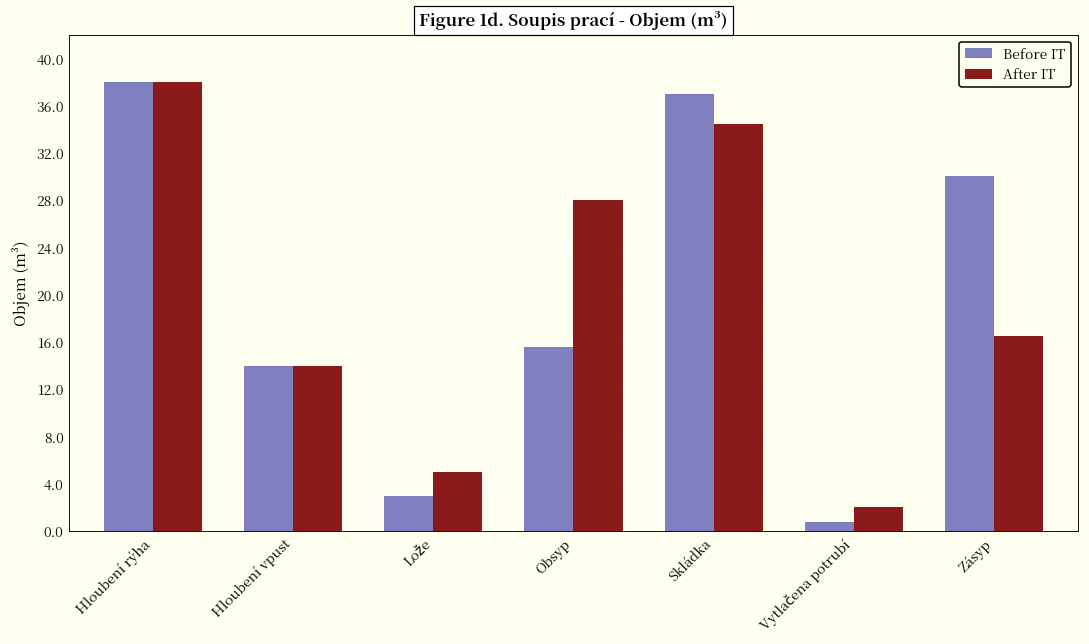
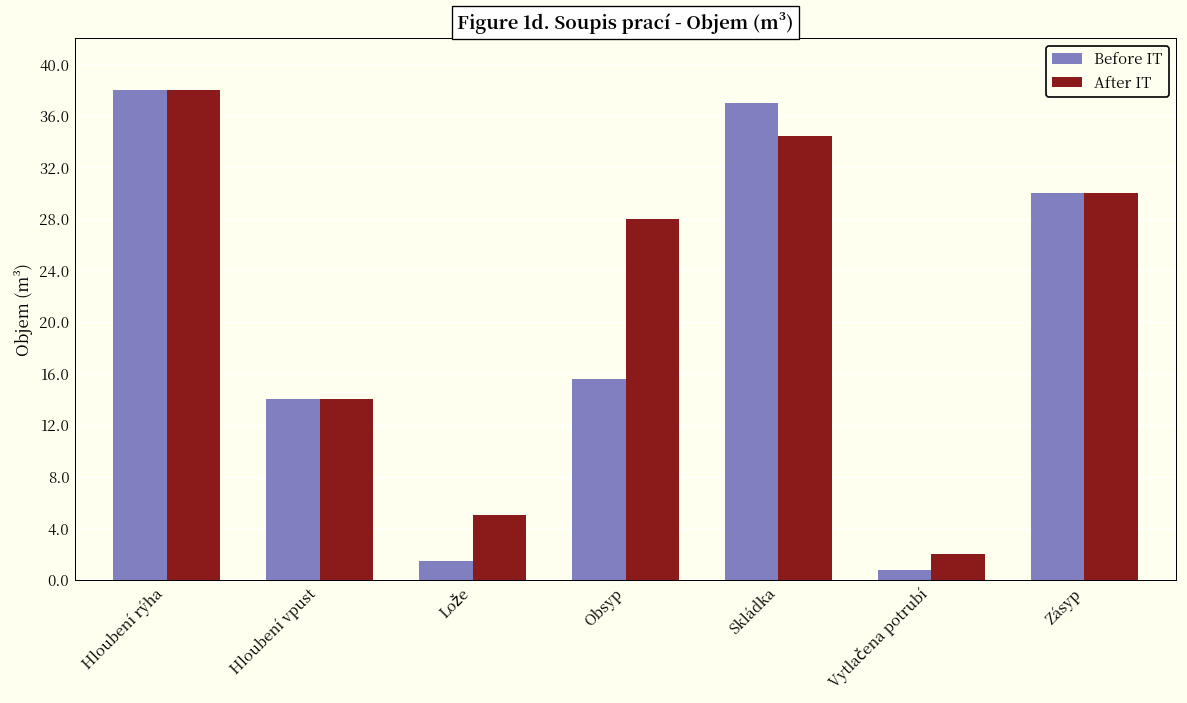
  {
    "Before IT": {
      "Hloubení rýha": 38.0,
      "Hloubení vpust": 14.0,
-     "Lože": 3.0,
+     "Lože": 1.5,
      "Obsyp": 15.6,
      "Skládka": 37.0,
      "Vytlačena potrubí": 0.8,
      "Zásyp": 30.0
    },
    "After IT": {
      "Hloubení rýha": 38.0,
      "Hloubení vpust": 14.0,
      "Lože": 5.0,
      "Obsyp": 28.0,
      "Skládka": 34.5,
      "Vytlačena potrubí": 2.0,
-     "Zásyp": 16.5
+     "Zásyp": 30.0
    }
  }
